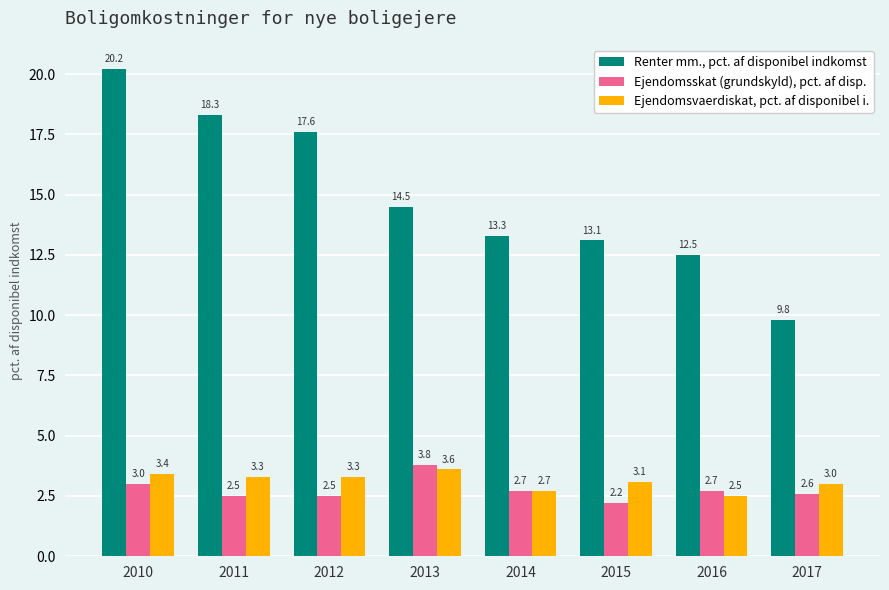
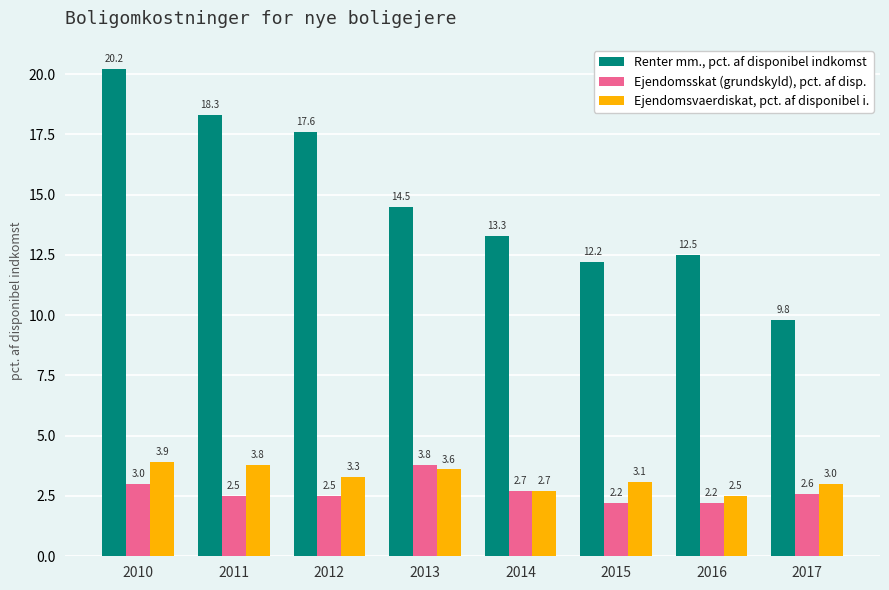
  {
    "Renter mm., pct. af disponibel indkomst": {
      "2010": 20.2,
      "2011": 18.3,
      "2012": 17.6,
      "2013": 14.5,
      "2014": 13.3,
-     "2015": 13.1,
+     "2015": 12.2,
      "2016": 12.5,
      "2017": 9.8
    },
    "Ejendomsskat (grundskyld), pct. af disp.": {
      "2010": 3.0,
      "2011": 2.5,
      "2012": 2.5,
      "2013": 3.8,
      "2014": 2.7,
      "2015": 2.2,
-     "2016": 2.7,
+     "2016": 2.2,
      "2017": 2.6
    },
    "Ejendomsvaerdiskat, pct. af disponibel i.": {
-     "2010": 3.4,
-     "2011": 3.3,
+     "2010": 3.9,
+     "2011": 3.8,
      "2012": 3.3,
      "2013": 3.6,
      "2014": 2.7,
      "2015": 3.1,
      "2016": 2.5,
      "2017": 3.0
    }
  }
